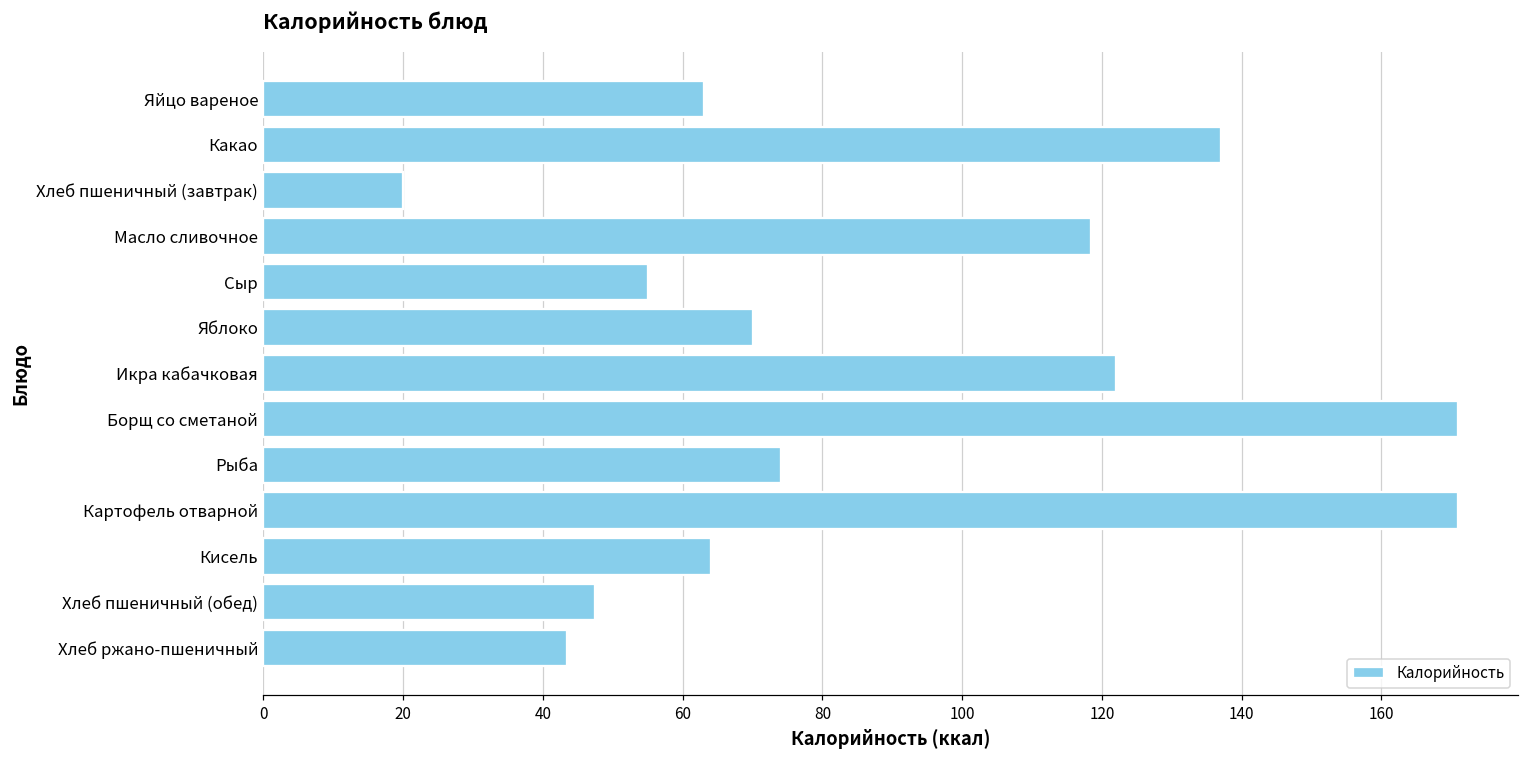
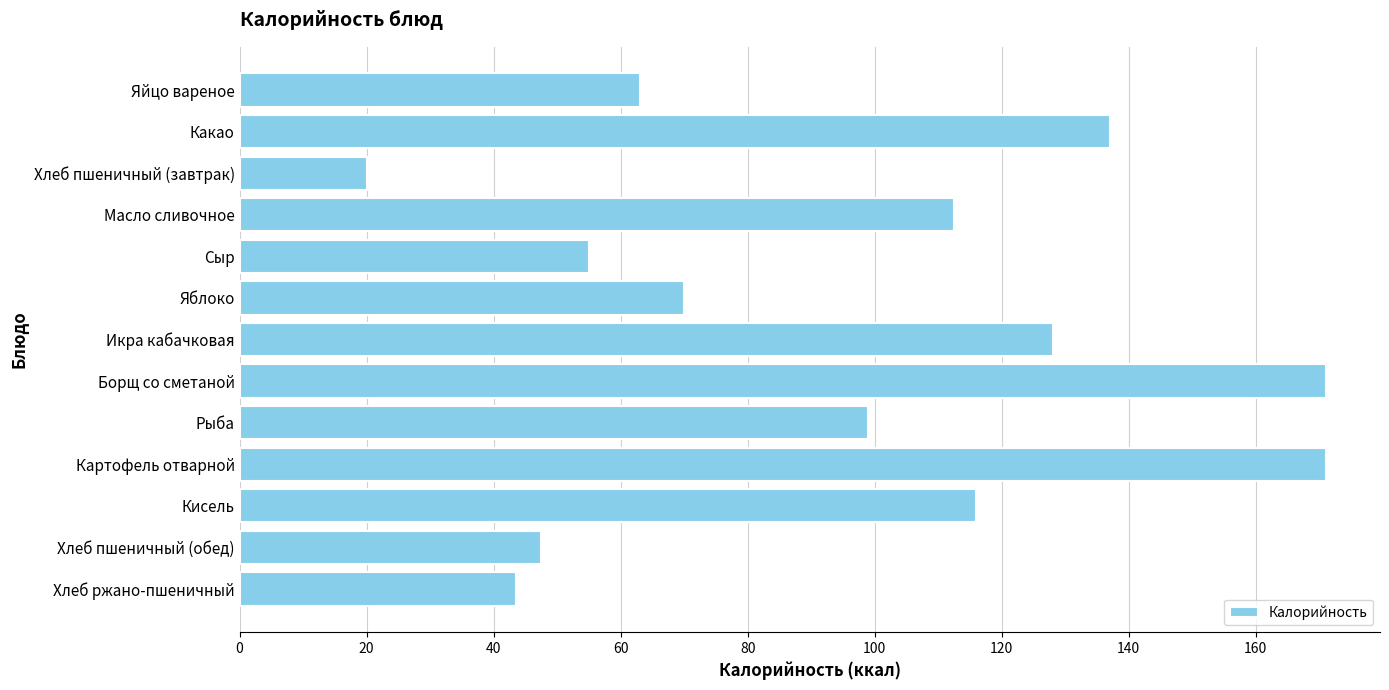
  {
    "Яйцо вареное": 63,
    "Какао": 137,
    "Хлеб пшеничный (завтрак)": 20,
-   "Масло сливочное": 119,
+   "Масло сливочное": 113,
    "Сыр": 55,
    "Яблоко": 70,
-   "Икра кабачковая": 122,
+   "Икра кабачковая": 128,
    "Борщ со сметаной": 171,
-   "Рыба": 74,
+   "Рыба": 99,
    "Картофель отварной": 171,
-   "Кисель": 64,
+   "Кисель": 116,
    "Хлеб пшеничный (обед)": 48,
    "Хлеб ржано-пшеничный": 44
  }
